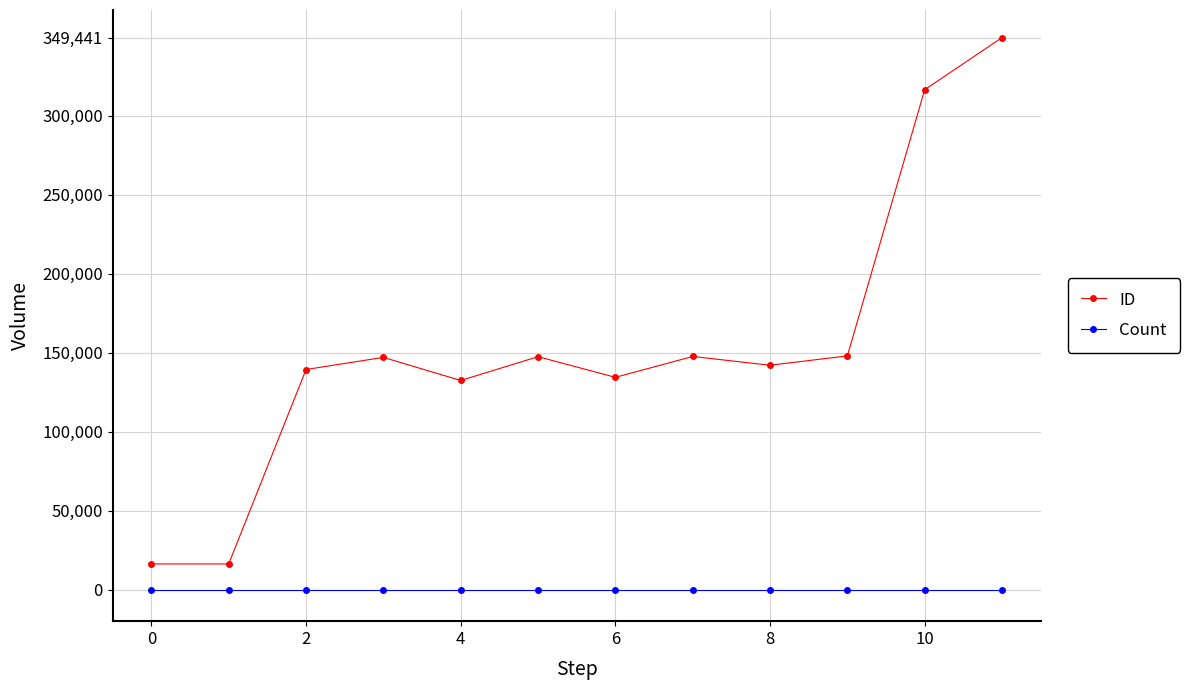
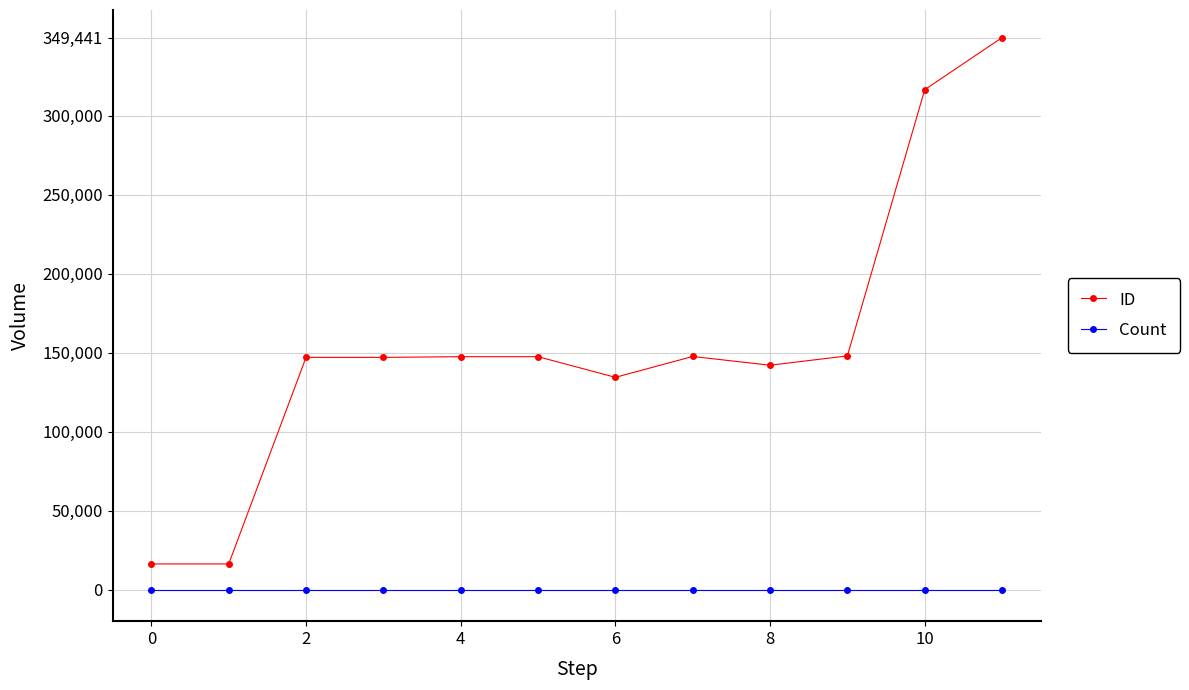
  {
    "ID": {
      "0": "16,000",
-     "2": "139,000",
-     "4": "132,000",
+     "2": "147,000",
+     "4": "147,000",
      "6": "134,000",
      "8": "142,000",
      "10": "316,000"
    },
    "Count": {
      "0": "0",
      "2": "0",
      "4": "0",
      "6": "0",
      "8": "0",
      "10": "0"
    }
  }
